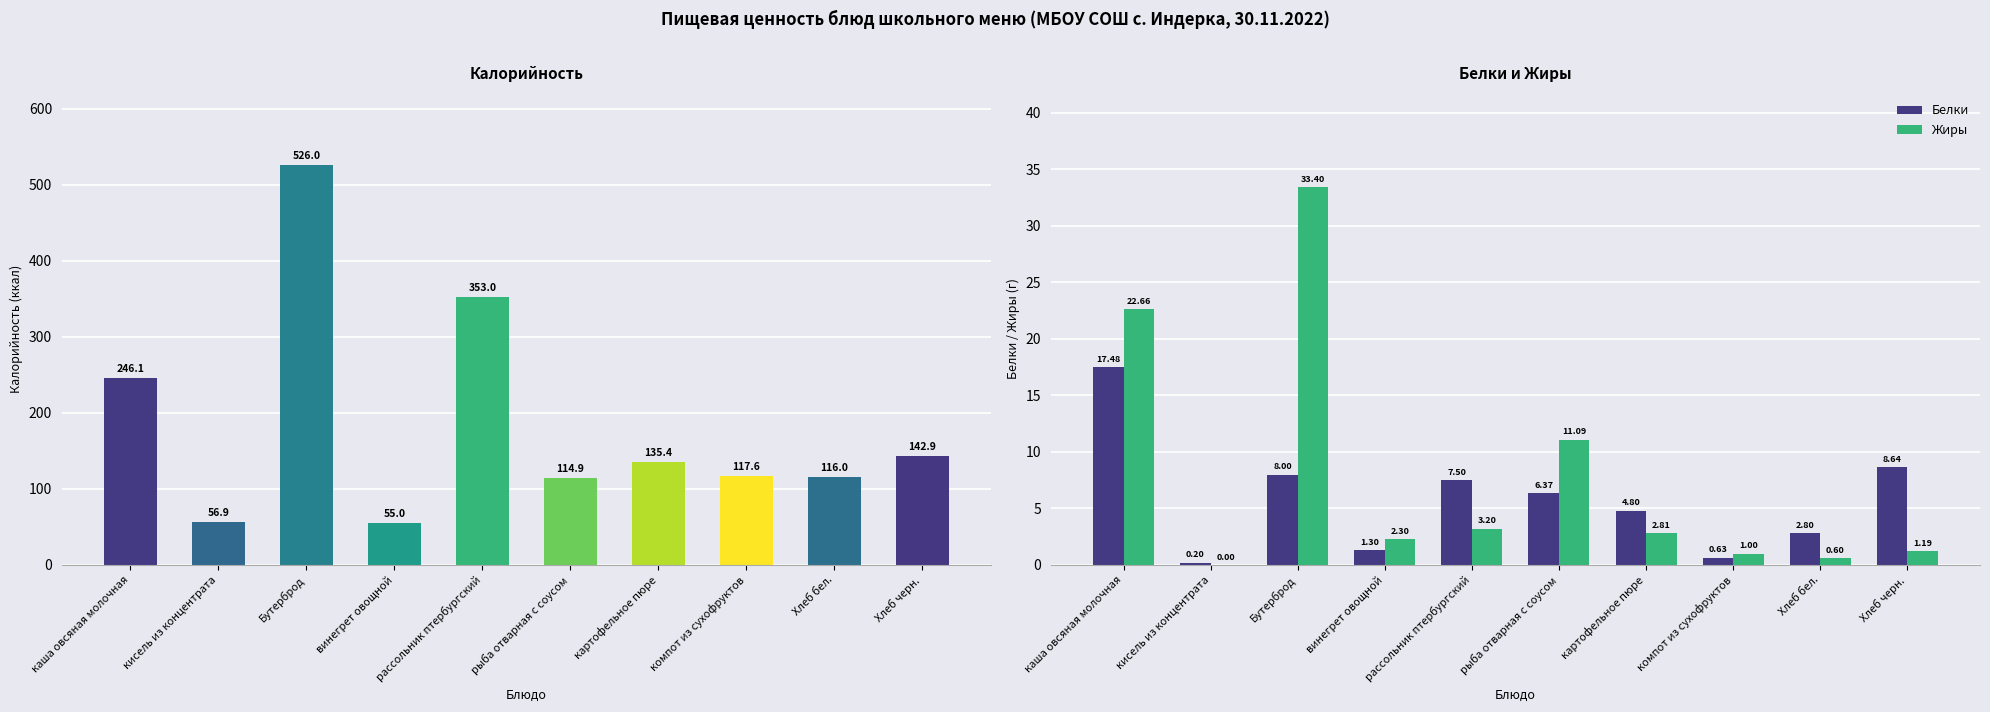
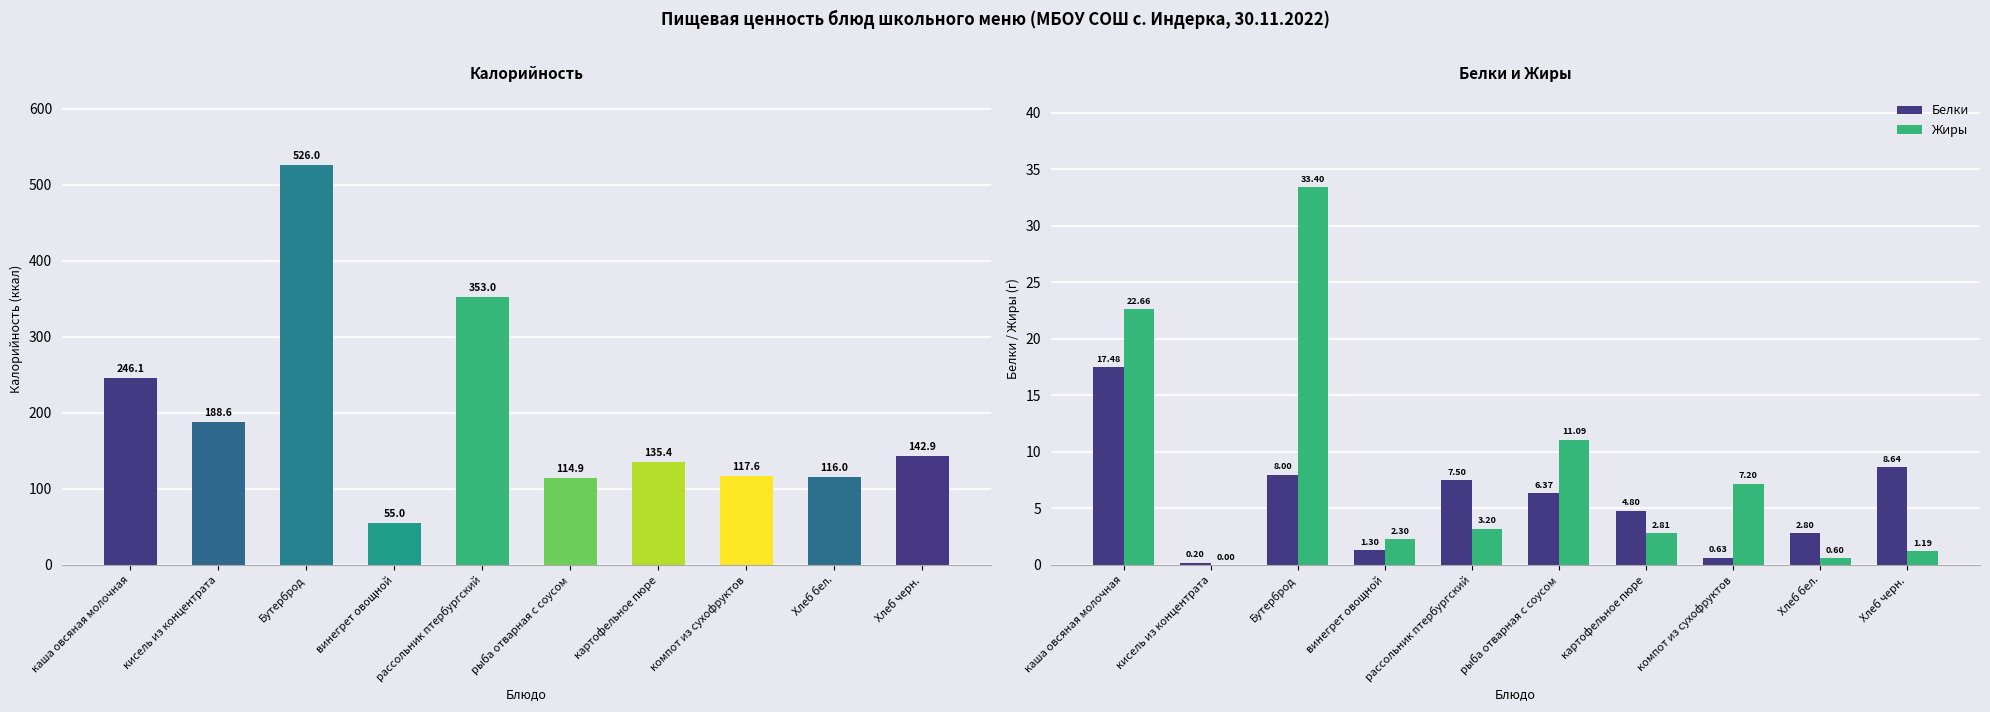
  {
    "Калорийность": {
      "каша овсяная молочная": 246.1,
-     "кисель из концентрата": 56.9,
+     "кисель из концентрата": 188.6,
      "Бутерброд": 526.0,
      "винегрет овощной": 55.0,
      "рассольник птербургский": 353.0,
      "рыба отварная с соусом": 114.9,
      "картофельное пюре": 135.4,
      "компот из сухофруктов": 117.6,
      "Хлеб бел.": 116.0,
      "Хлеб черн.": 142.9
    },
    "Белки и Жиры": {
      "Белки": {
        "каша овсяная молочная": 17.48,
        "кисель из концентрата": 0.20,
        "Бутерброд": 8.00,
        "винегрет овощной": 1.30,
        "рассольник птербургский": 7.50,
        "рыба отварная с соусом": 6.37,
        "картофельное пюре": 4.80,
        "компот из сухофруктов": 0.63,
        "Хлеб бел.": 2.80,
        "Хлеб черн.": 8.64
      },
      "Жиры": {
        "каша овсяная молочная": 22.66,
        "кисель из концентрата": 0.00,
        "Бутерброд": 33.40,
        "винегрет овощной": 2.30,
        "рассольник птербургский": 3.20,
        "рыба отварная с соусом": 11.09,
        "картофельное пюре": 2.81,
-       "компот из сухофруктов": 1.00,
+       "компот из сухофруктов": 7.20,
        "Хлеб бел.": 0.60,
        "Хлеб черн.": 1.19
      }
    }
  }
